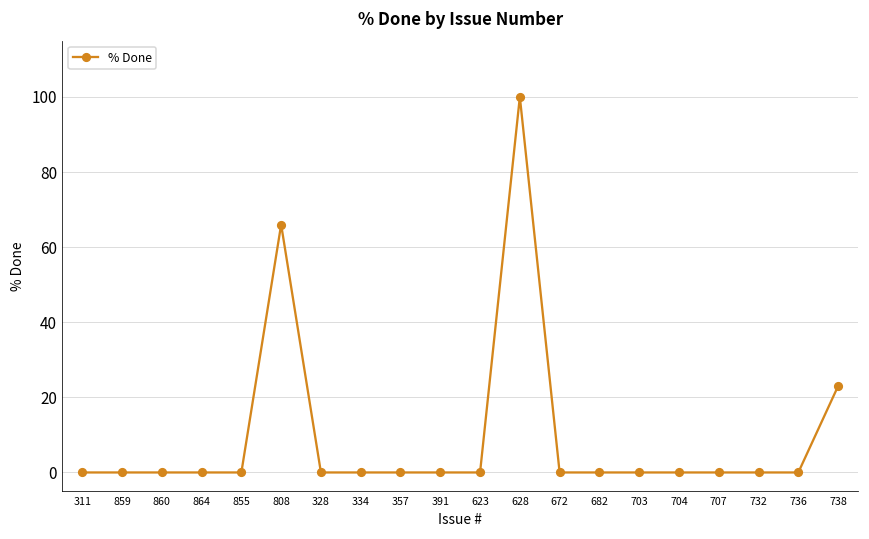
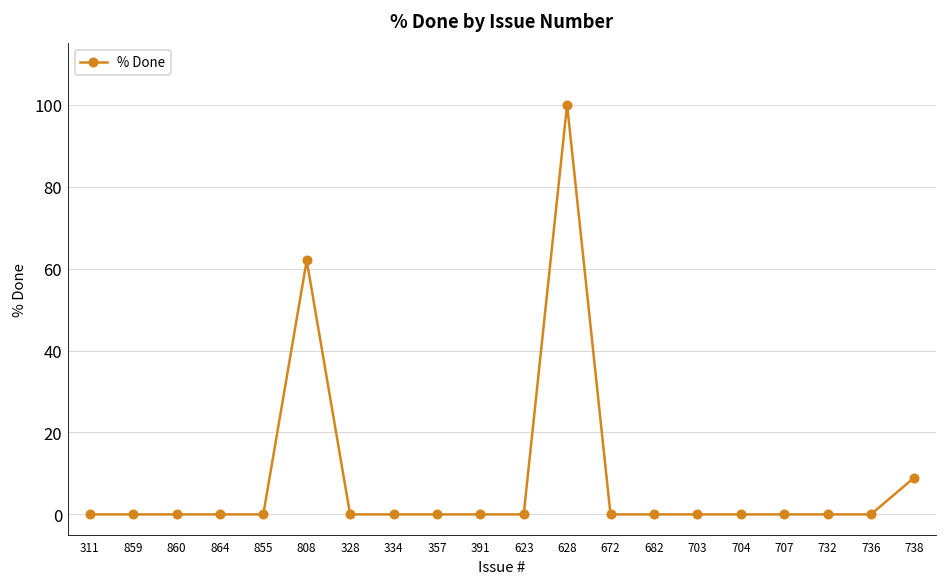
  {
    "311": 0,
    "859": 0,
    "860": 0,
    "864": 0,
    "855": 0,
-   "808": 66,
+   "808": 62,
    "328": 0,
    "334": 0,
    "357": 0,
    "391": 0,
    "623": 0,
    "628": 100,
    "672": 0,
    "682": 0,
    "703": 0,
    "704": 0,
    "707": 0,
    "732": 0,
    "736": 0,
-   "738": 23
+   "738": 9
  }
